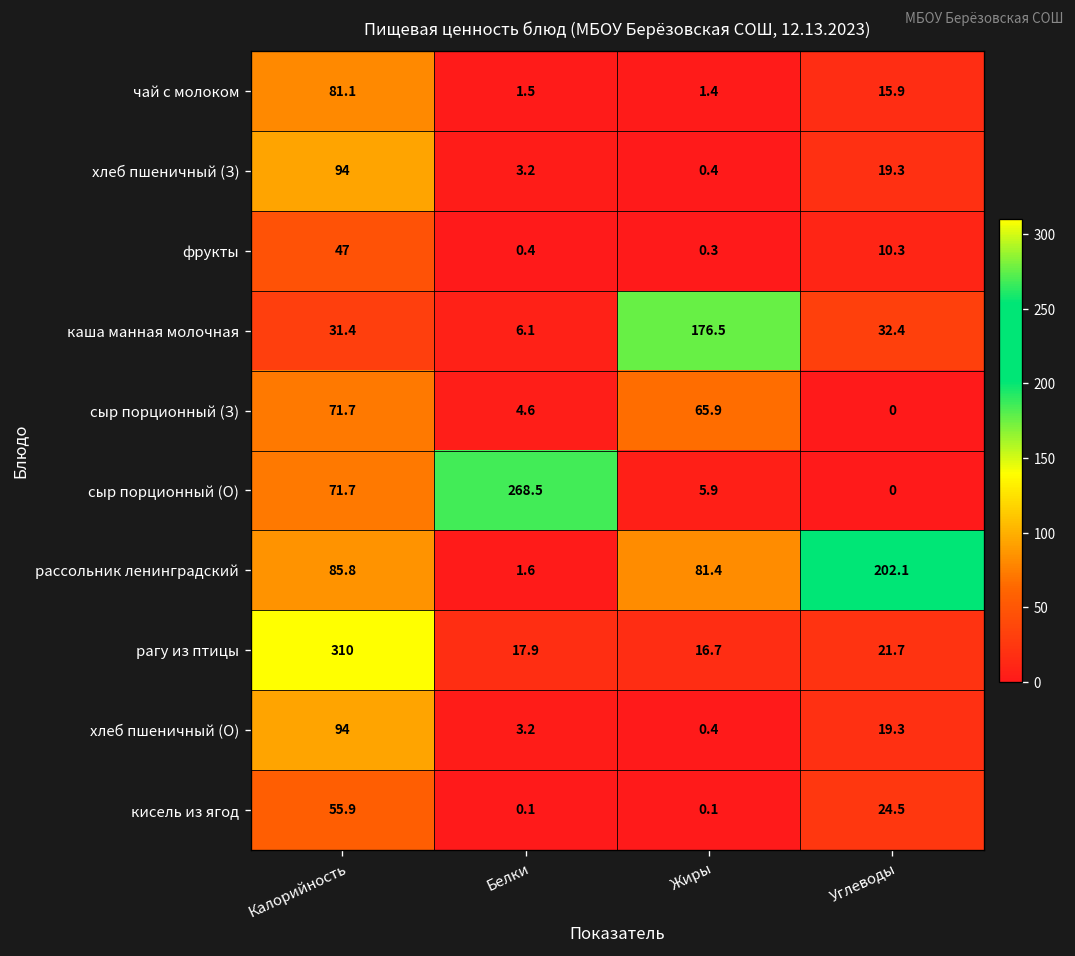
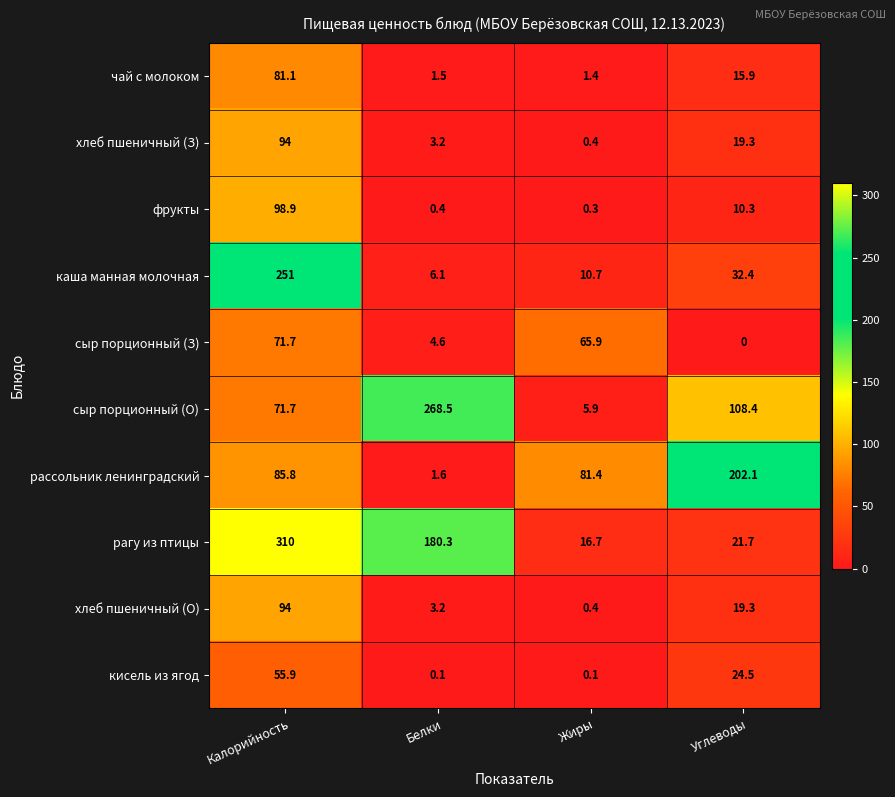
  {
    "чай с молоком": {
      "Калорийность": 81.1,
      "Белки": 1.5,
      "Жиры": 1.4,
      "Углеводы": 15.9
    },
    "хлеб пшеничный (З)": {
      "Калорийность": 94,
      "Белки": 3.2,
      "Жиры": 0.4,
      "Углеводы": 19.3
    },
    "фрукты": {
-     "Калорийность": 47,
+     "Калорийность": 98.9,
      "Белки": 0.4,
      "Жиры": 0.3,
      "Углеводы": 10.3
    },
    "каша манная молочная": {
-     "Калорийность": 31.4,
+     "Калорийность": 251,
      "Белки": 6.1,
-     "Жиры": 176.5,
+     "Жиры": 10.7,
      "Углеводы": 32.4
    },
    "сыр порционный (З)": {
      "Калорийность": 71.7,
      "Белки": 4.6,
      "Жиры": 65.9,
      "Углеводы": 0
    },
    "сыр порционный (О)": {
      "Калорийность": 71.7,
      "Белки": 268.5,
      "Жиры": 5.9,
-     "Углеводы": 0
+     "Углеводы": 108.4
    },
    "рассольник ленинградский": {
      "Калорийность": 85.8,
      "Белки": 1.6,
      "Жиры": 81.4,
      "Углеводы": 202.1
    },
    "рагу из птицы": {
      "Калорийность": 310,
-     "Белки": 17.9,
+     "Белки": 180.3,
      "Жиры": 16.7,
      "Углеводы": 21.7
    },
    "хлеб пшеничный (О)": {
      "Калорийность": 94,
      "Белки": 3.2,
      "Жиры": 0.4,
      "Углеводы": 19.3
    },
    "кисель из ягод": {
      "Калорийность": 55.9,
      "Белки": 0.1,
      "Жиры": 0.1,
      "Углеводы": 24.5
    }
  }
